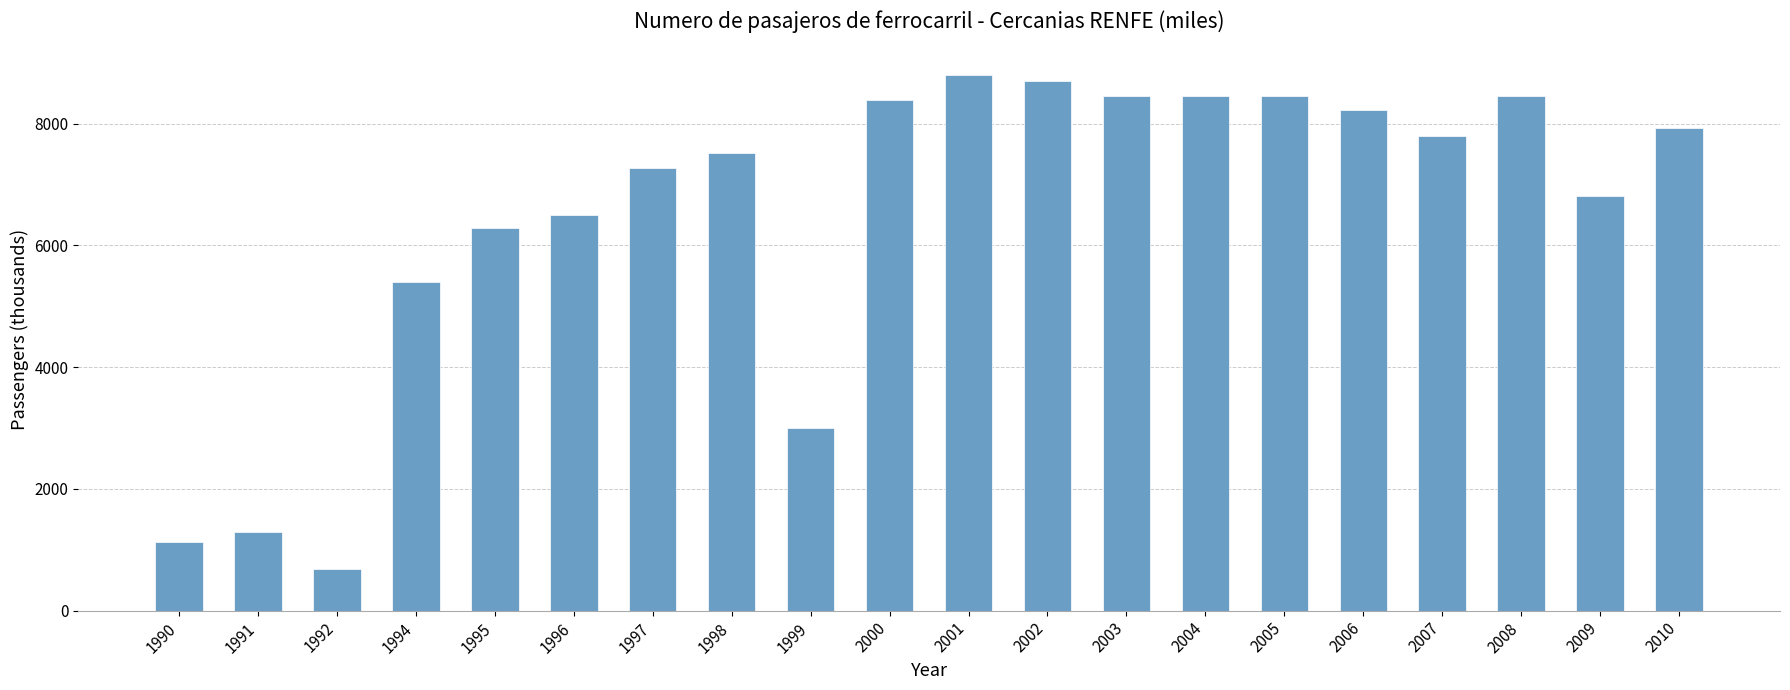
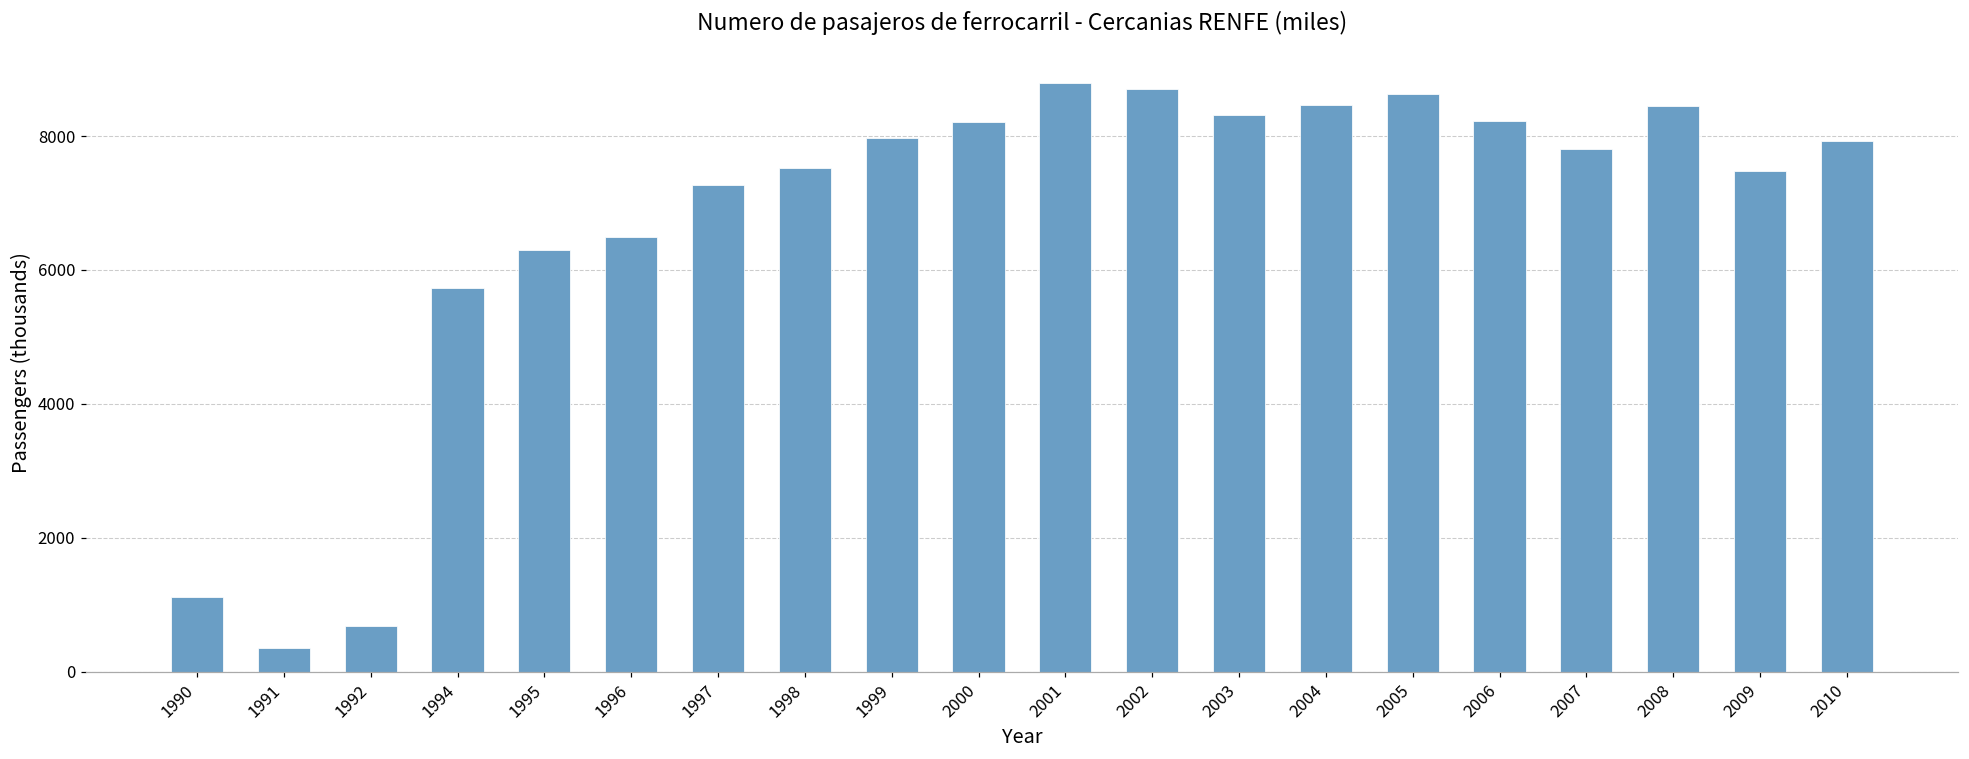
  {
    "1990": 1100,
-   "1991": 1300,
+   "1991": 400,
    "1992": 700,
-   "1994": 5400,
+   "1994": 5700,
    "1995": 6300,
    "1996": 6500,
    "1997": 7300,
    "1998": 7500,
-   "1999": 3000,
-   "2000": 8400,
+   "1999": 8000,
+   "2000": 8200,
    "2001": 8800,
    "2002": 8700,
-   "2003": 8500,
+   "2003": 8300,
    "2004": 8500,
-   "2005": 8500,
+   "2005": 8600,
    "2006": 8200,
    "2007": 7800,
    "2008": 8400,
-   "2009": 6800,
+   "2009": 7500,
    "2010": 7900
  }
